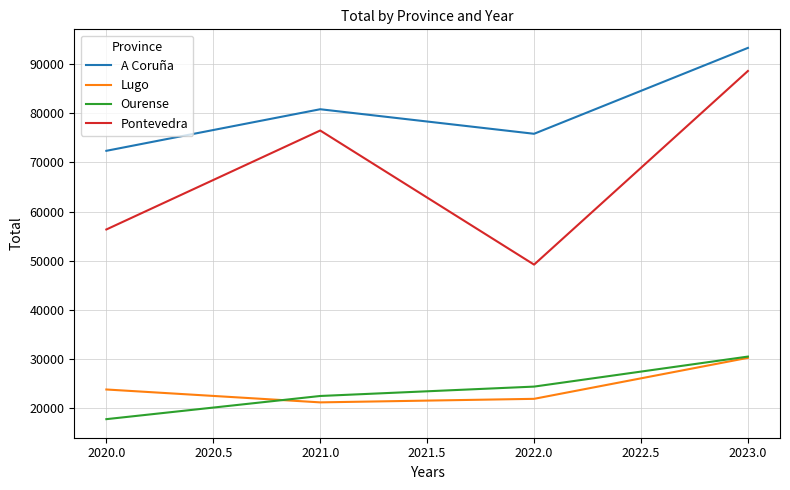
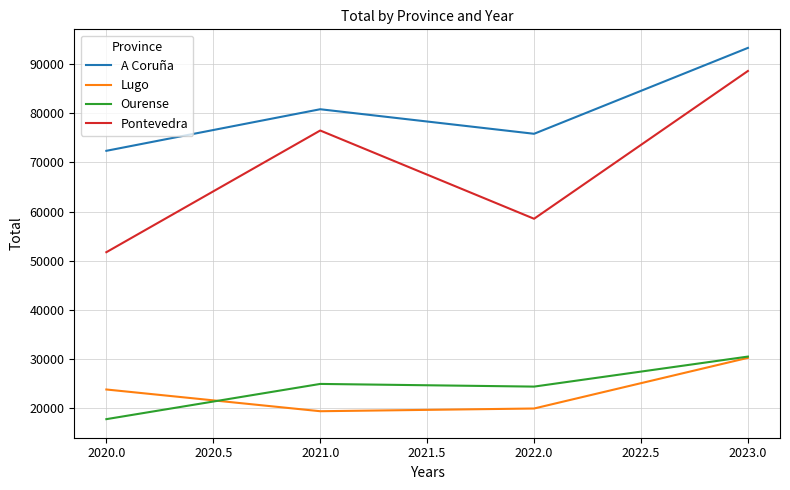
  {
    "A Coruña": {
      "2020.0": 72000,
      "2021.0": 81000,
      "2022.0": 76000,
      "2023.0": 93000
    },
    "Lugo": {
      "2020.0": 24000,
-     "2021.0": 21000,
-     "2022.0": 22000
+     "2021.0": 19000,
+     "2022.0": 20000
    },
    "Ourense": {
      "2020.0": 18000,
-     "2021.0": 22000,
+     "2021.0": 25000,
      "2022.0": 24000
    },
    "Pontevedra": {
-     "2020.0": 56000,
+     "2020.0": 52000,
      "2021.0": 76000,
-     "2022.0": 49000,
+     "2022.0": 59000,
      "2023.0": 89000
    }
  }
